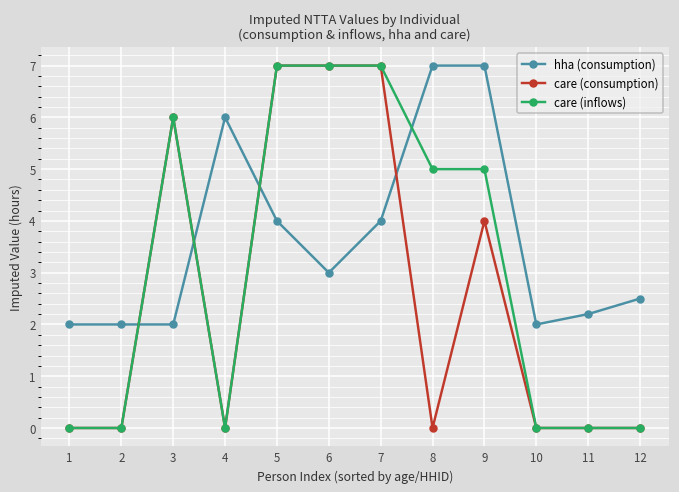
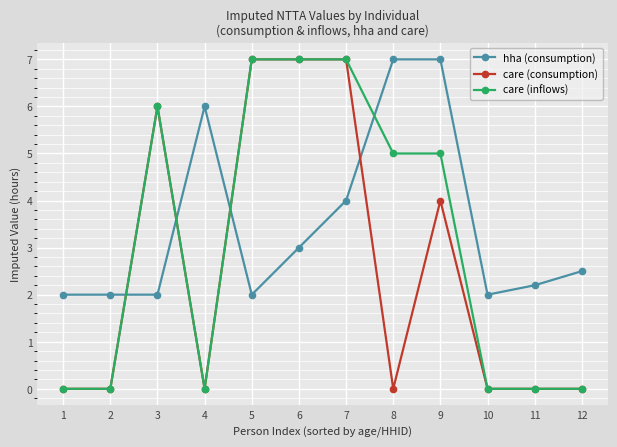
  {
    "hha (consumption)": {
      "1": 2,
      "2": 2,
      "3": 2,
      "4": 6,
-     "5": 4,
+     "5": 2,
      "6": 3,
      "7": 4,
      "8": 7,
      "9": 7,
      "10": 2,
      "11": 2.2,
      "12": 2.5
    },
    "care (consumption)": {
      "8": 0,
      "9": 4
    },
    "care (inflows)": {
      "8": 5,
      "9": 5
    }
  }
